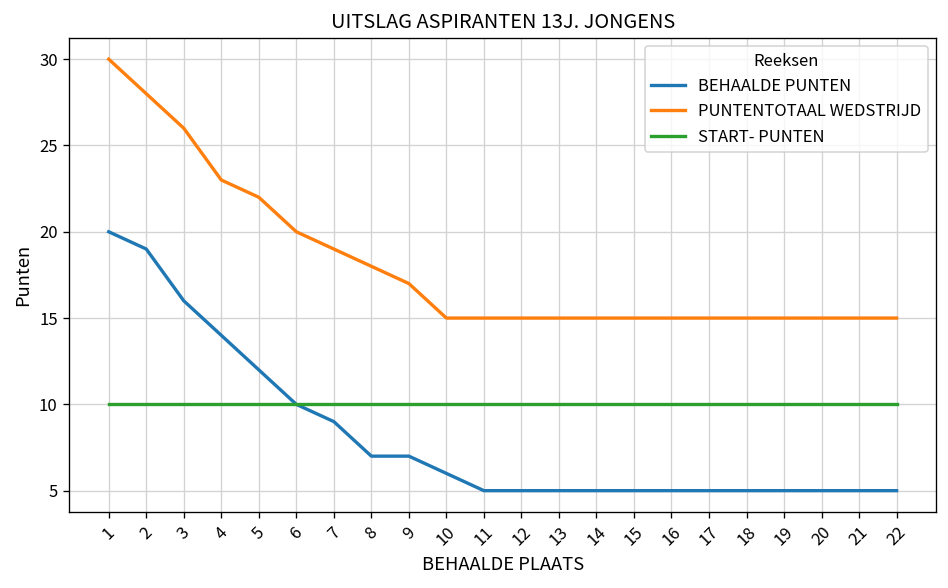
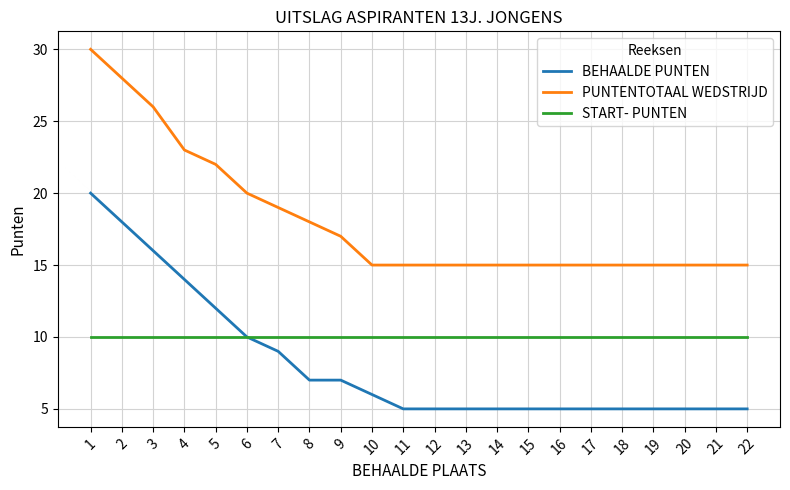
  {
    "BEHAALDE PUNTEN": {
      "1": 20,
-     "2": 19,
+     "2": 18,
      "3": 16,
      "4": 14,
      "5": 12,
      "7": 9,
      "8": 7,
      "9": 7,
      "10": 6,
      "11": 5,
      "12": 5,
      "13": 5,
      "14": 5,
      "15": 5,
      "16": 5,
      "17": 5,
      "18": 5,
      "19": 5,
      "20": 5,
      "21": 5,
      "22": 5
    },
    "PUNTENTOTAAL WEDSTRIJD": {
      "1": 30,
      "2": 28,
      "3": 26,
      "4": 23,
      "5": 22,
      "6": 20,
      "7": 19,
      "8": 18,
      "9": 17,
      "10": 15,
      "11": 15,
      "12": 15,
      "13": 15,
      "14": 15,
      "15": 15,
      "16": 15,
      "17": 15,
      "18": 15,
      "19": 15,
      "20": 15,
      "21": 15,
      "22": 15
    },
    "START- PUNTEN": {
      "1": 10,
      "2": 10,
      "3": 10,
      "4": 10,
      "5": 10,
      "7": 10,
      "8": 10,
      "9": 10,
      "10": 10,
      "11": 10,
      "12": 10,
      "13": 10,
      "14": 10,
      "15": 10,
      "16": 10,
      "17": 10,
      "18": 10,
      "19": 10,
      "20": 10,
      "21": 10,
      "22": 10
    }
  }
